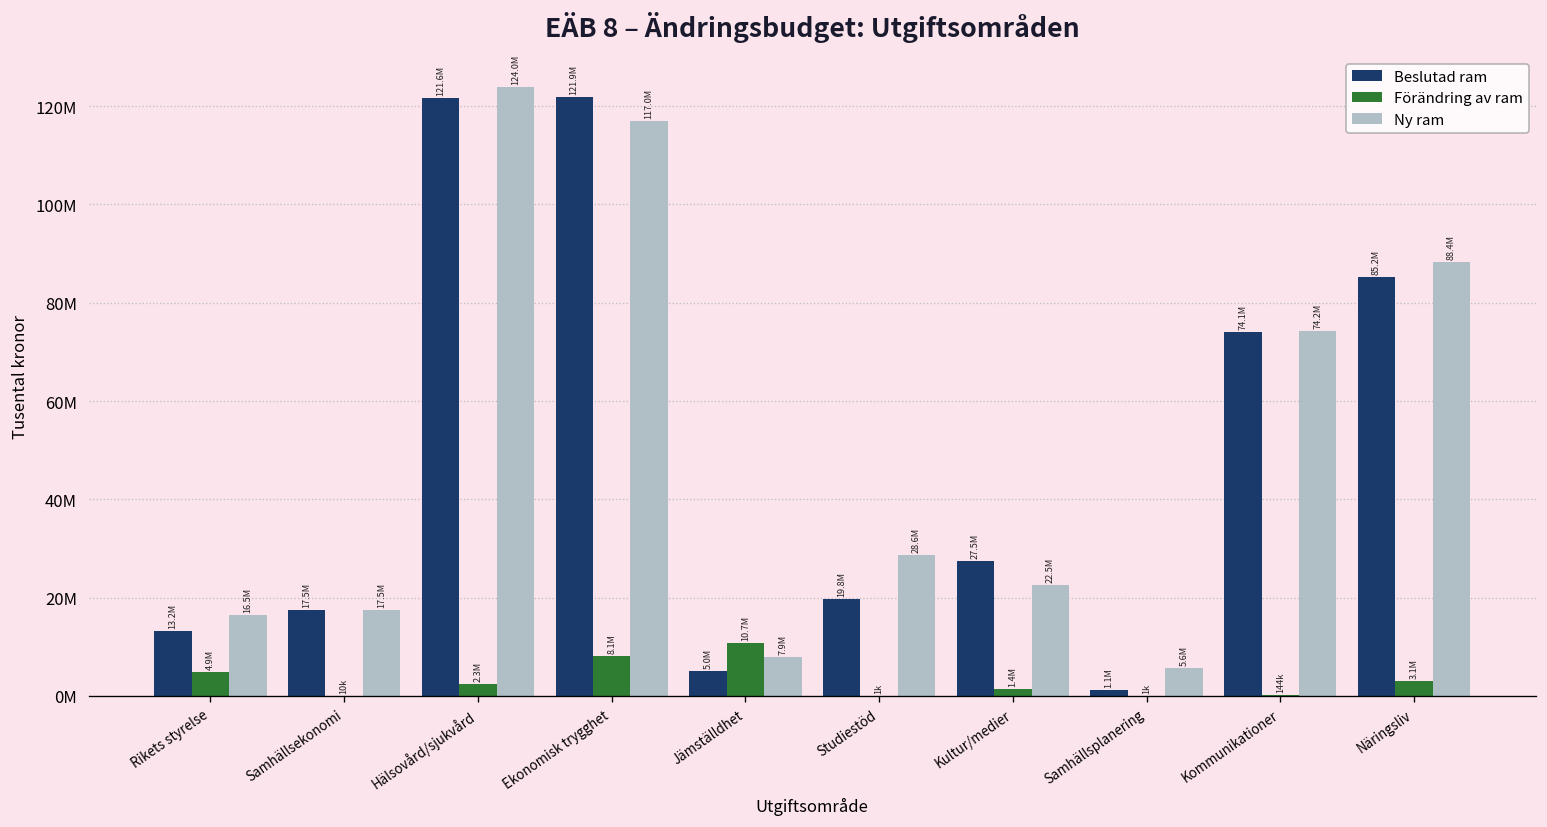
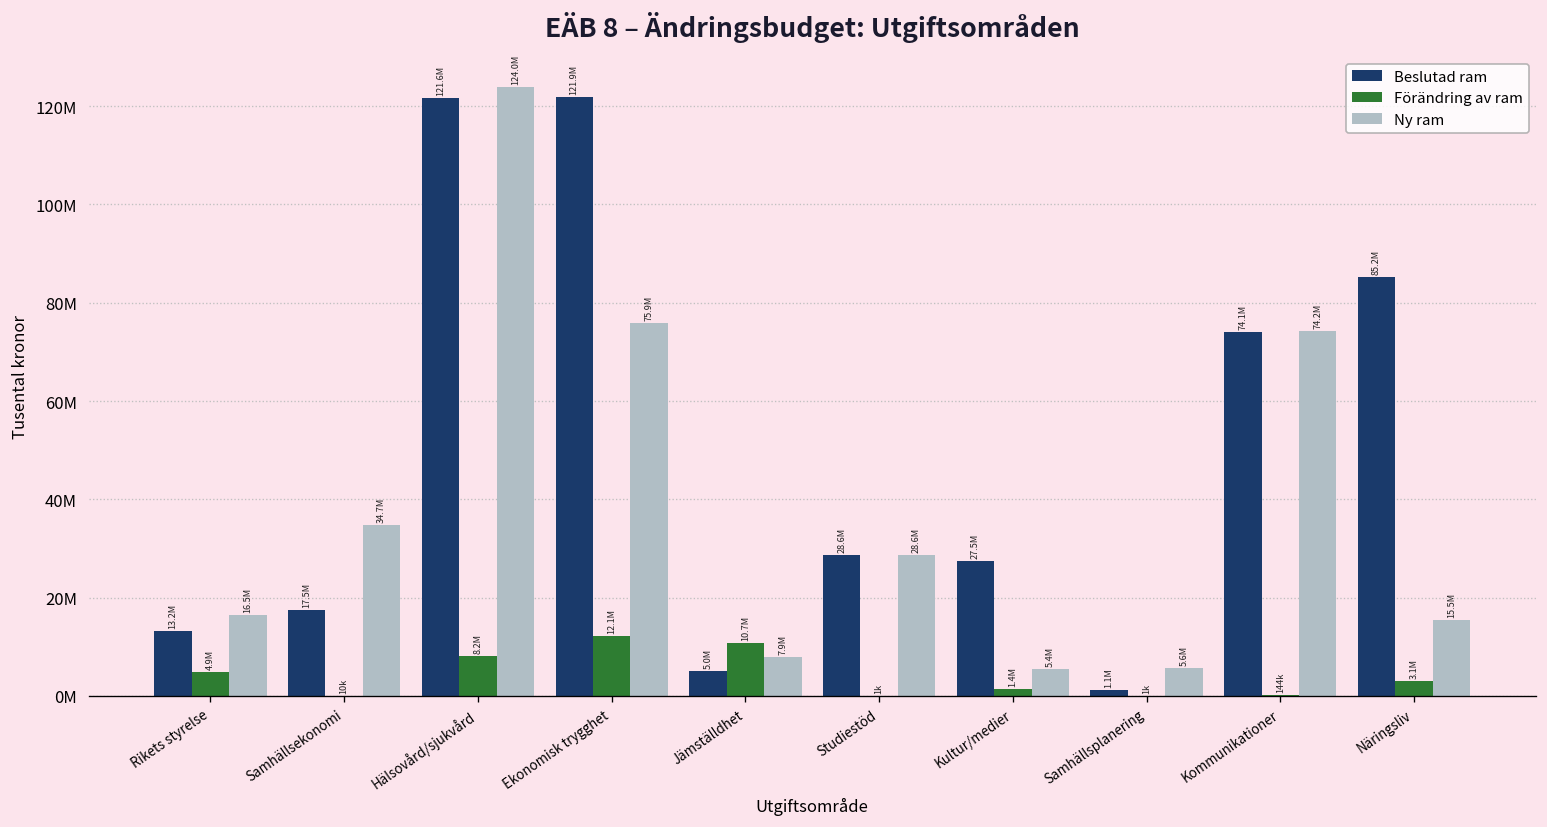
  {
    "Beslutad ram": {
      "Rikets styrelse": "13.2M",
      "Samhällsekonomi": "17.5M",
      "Hälsovård/sjukvård": "121.6M",
      "Ekonomisk trygghet": "121.9M",
      "Jämställdhet": "5.0M",
-     "Studiestöd": "19.8M",
+     "Studiestöd": "28.6M",
      "Kultur/medier": "27.5M",
      "Samhällsplanering": "1.1M",
      "Kommunikationer": "74.1M",
      "Näringsliv": "85.2M"
    },
    "Förändring av ram": {
      "Rikets styrelse": "4.9M",
      "Samhällsekonomi": "10k",
-     "Hälsovård/sjukvård": "2.3M",
-     "Ekonomisk trygghet": "8.1M",
+     "Hälsovård/sjukvård": "8.2M",
+     "Ekonomisk trygghet": "12.1M",
      "Jämställdhet": "10.7M",
      "Studiestöd": "1k",
      "Kultur/medier": "1.4M",
      "Samhällsplanering": "1k",
      "Kommunikationer": "144k",
      "Näringsliv": "3.1M"
    },
    "Ny ram": {
      "Rikets styrelse": "16.5M",
-     "Samhällsekonomi": "17.5M",
+     "Samhällsekonomi": "34.7M",
      "Hälsovård/sjukvård": "124.0M",
-     "Ekonomisk trygghet": "117.0M",
+     "Ekonomisk trygghet": "75.9M",
      "Jämställdhet": "7.9M",
      "Studiestöd": "28.6M",
-     "Kultur/medier": "22.5M",
+     "Kultur/medier": "5.4M",
      "Samhällsplanering": "5.6M",
      "Kommunikationer": "74.2M",
-     "Näringsliv": "88.4M"
+     "Näringsliv": "15.5M"
    }
  }
